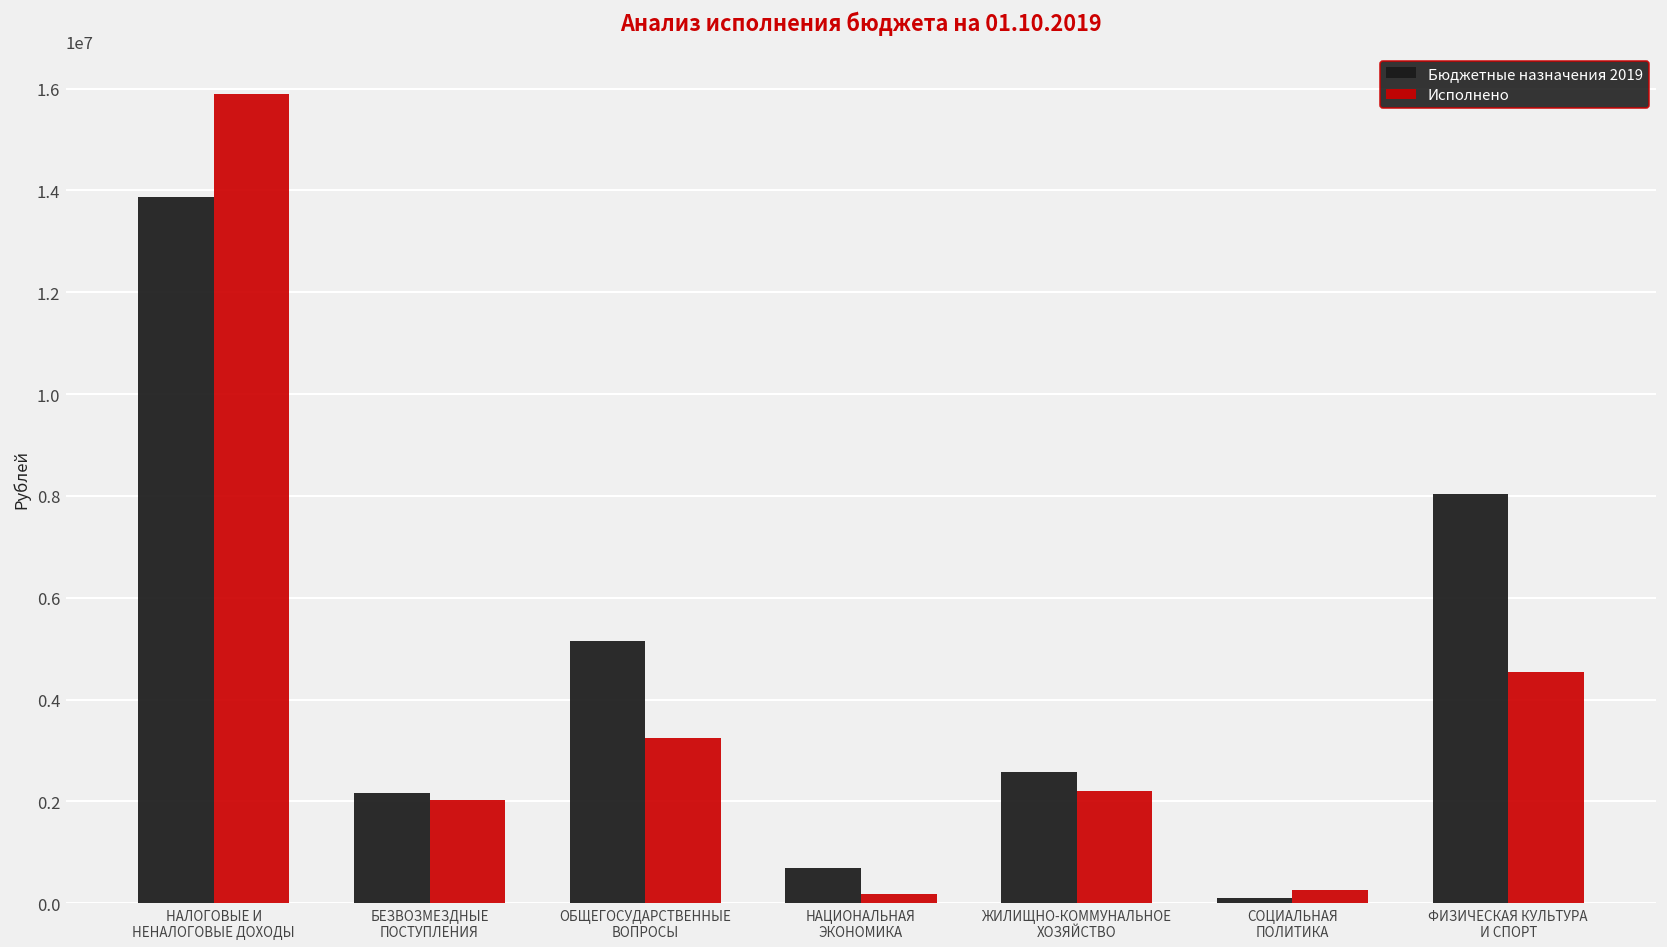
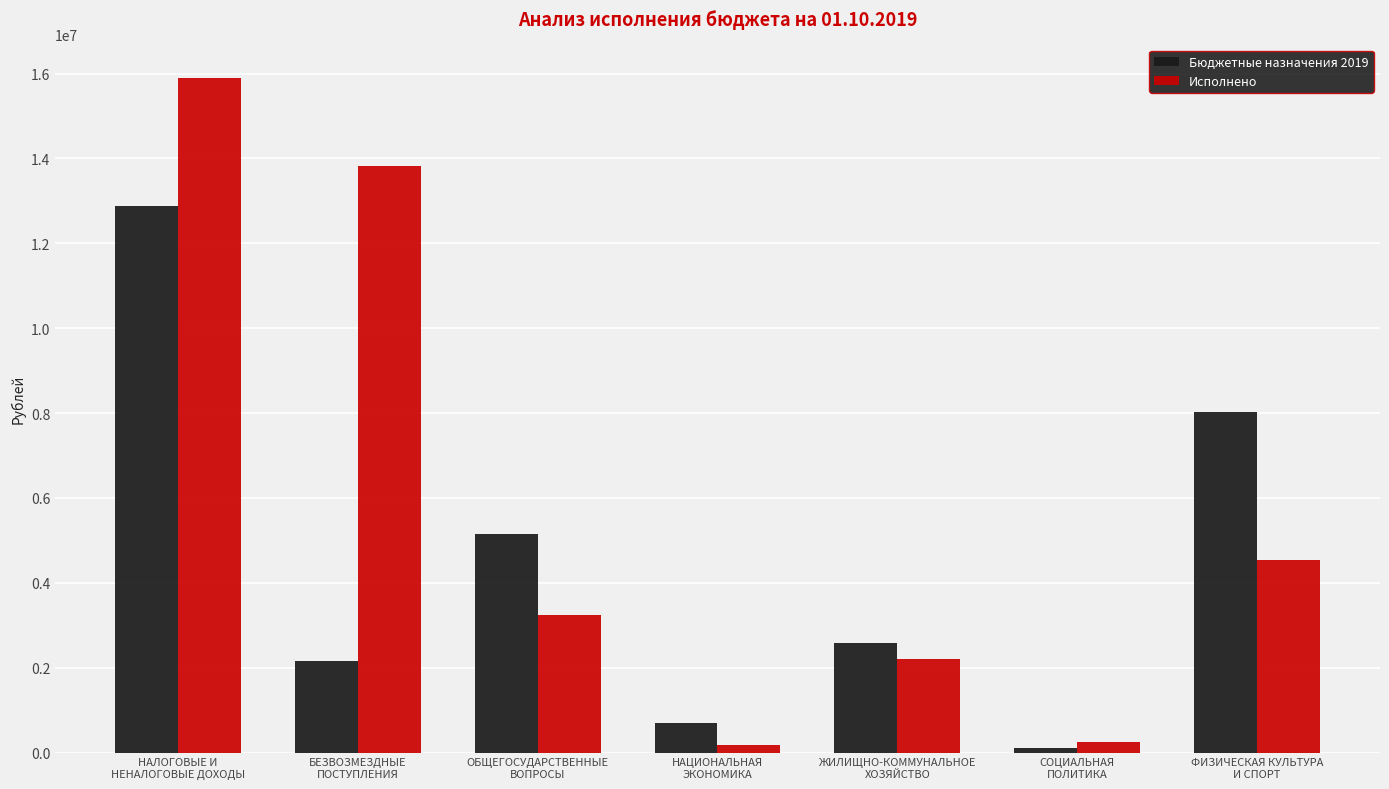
  {
    "Бюджетные назначения 2019": {
-     "НАЛОГОВЫЕ И НЕНАЛОГОВЫЕ ДОХОДЫ": 13900000,
+     "НАЛОГОВЫЕ И НЕНАЛОГОВЫЕ ДОХОДЫ": 12900000,
      "БЕЗВОЗМЕЗДНЫЕ ПОСТУПЛЕНИЯ": 2200000,
      "ОБЩЕГОСУДАРСТВЕННЫЕ ВОПРОСЫ": 5100000,
      "НАЦИОНАЛЬНАЯ ЭКОНОМИКА": 700000,
      "ЖИЛИЩНО-КОММУНАЛЬНОЕ ХОЗЯЙСТВО": 2600000,
      "СОЦИАЛЬНАЯ ПОЛИТИКА": 100000,
      "ФИЗИЧЕСКАЯ КУЛЬТУРА И СПОРТ": 8000000
    },
    "Исполнено": {
      "НАЛОГОВЫЕ И НЕНАЛОГОВЫЕ ДОХОДЫ": 15900000,
-     "БЕЗВОЗМЕЗДНЫЕ ПОСТУПЛЕНИЯ": 2000000,
+     "БЕЗВОЗМЕЗДНЫЕ ПОСТУПЛЕНИЯ": 13800000,
      "ОБЩЕГОСУДАРСТВЕННЫЕ ВОПРОСЫ": 3200000,
      "НАЦИОНАЛЬНАЯ ЭКОНОМИКА": 200000,
      "ЖИЛИЩНО-КОММУНАЛЬНОЕ ХОЗЯЙСТВО": 2200000,
      "СОЦИАЛЬНАЯ ПОЛИТИКА": 300000,
      "ФИЗИЧЕСКАЯ КУЛЬТУРА И СПОРТ": 4500000
    }
  }
